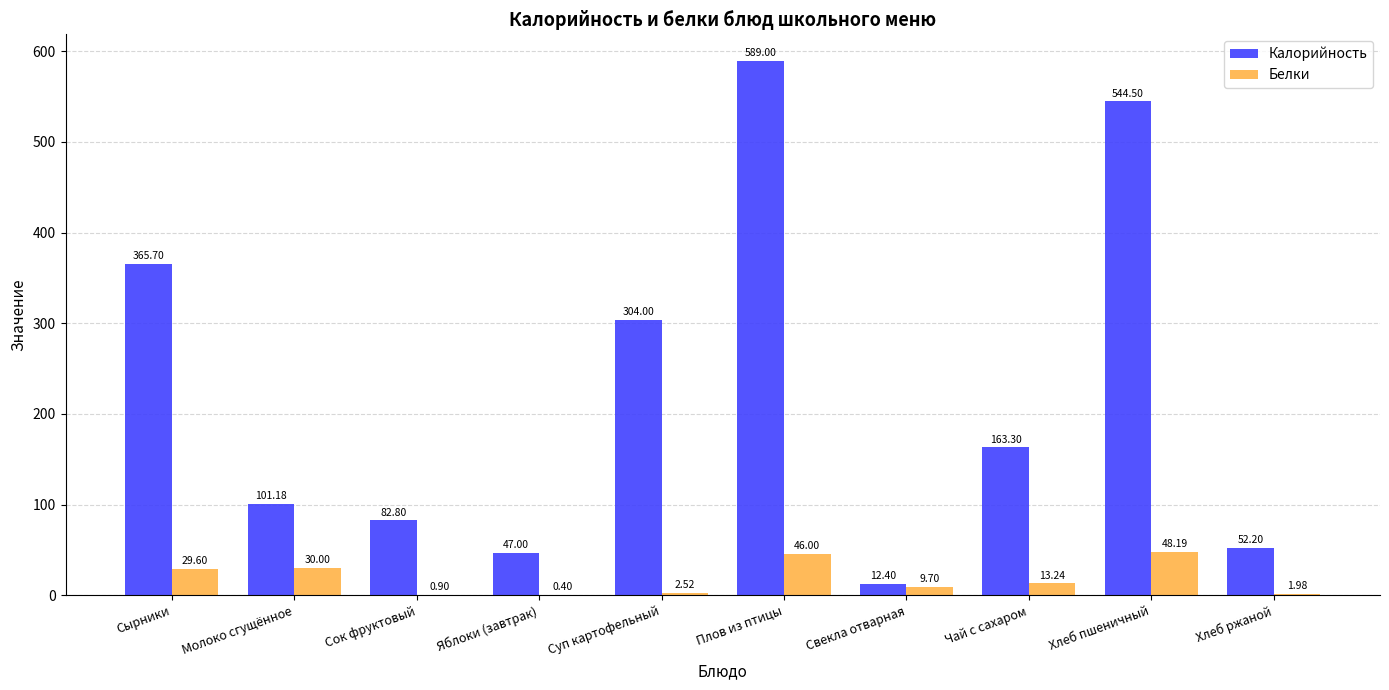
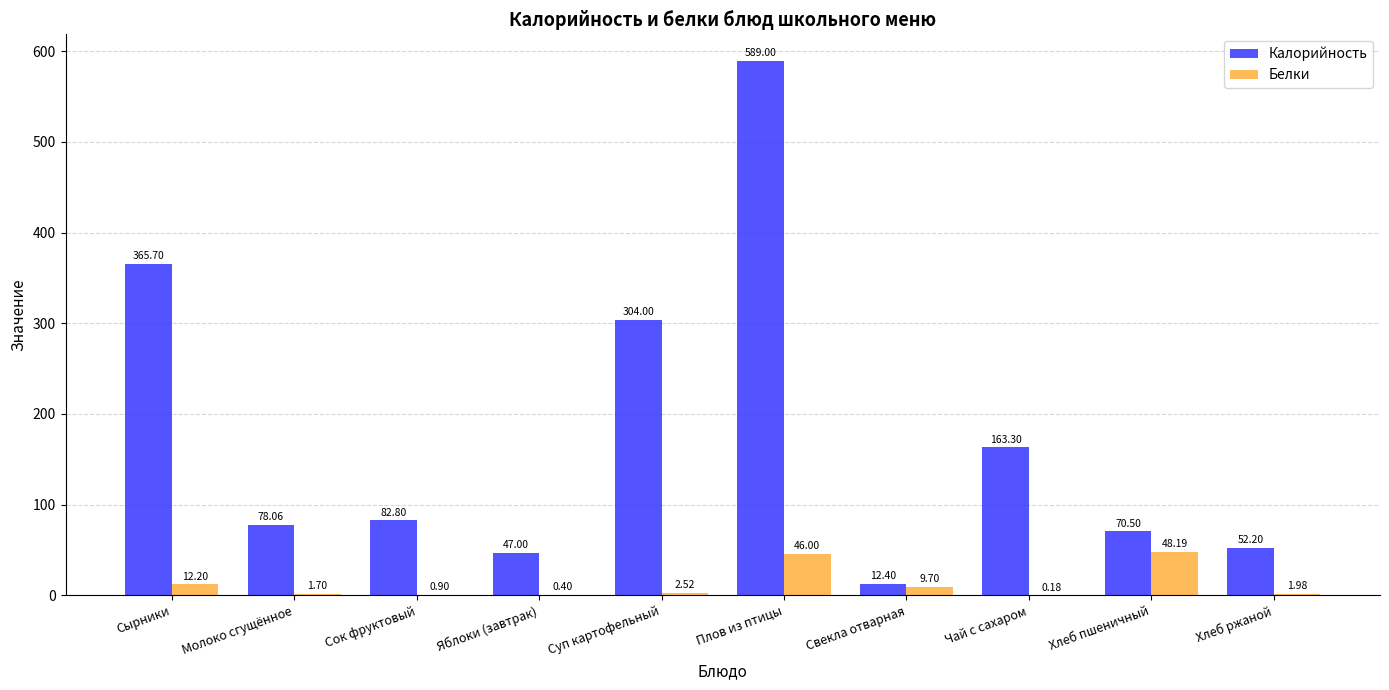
  {
    "Калорийность": {
      "Сырники": 365.70,
-     "Молоко сгущённое": 101.18,
+     "Молоко сгущённое": 78.06,
      "Сок фруктовый": 82.80,
      "Яблоки (завтрак)": 47.00,
      "Суп картофельный": 304.00,
      "Плов из птицы": 589.00,
      "Свекла отварная": 12.40,
      "Чай с сахаром": 163.30,
-     "Хлеб пшеничный": 544.50,
+     "Хлеб пшеничный": 70.50,
      "Хлеб ржаной": 52.20
    },
    "Белки": {
-     "Сырники": 29.60,
-     "Молоко сгущённое": 30.00,
+     "Сырники": 12.20,
+     "Молоко сгущённое": 1.70,
      "Сок фруктовый": 0.90,
      "Яблоки (завтрак)": 0.40,
      "Суп картофельный": 2.52,
      "Плов из птицы": 46.00,
      "Свекла отварная": 9.70,
-     "Чай с сахаром": 13.24,
+     "Чай с сахаром": 0.18,
      "Хлеб пшеничный": 48.19,
      "Хлеб ржаной": 1.98
    }
  }
